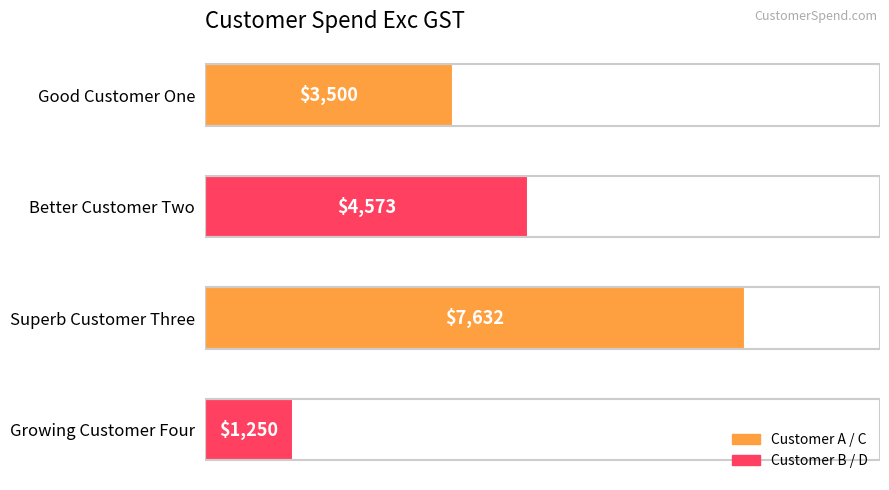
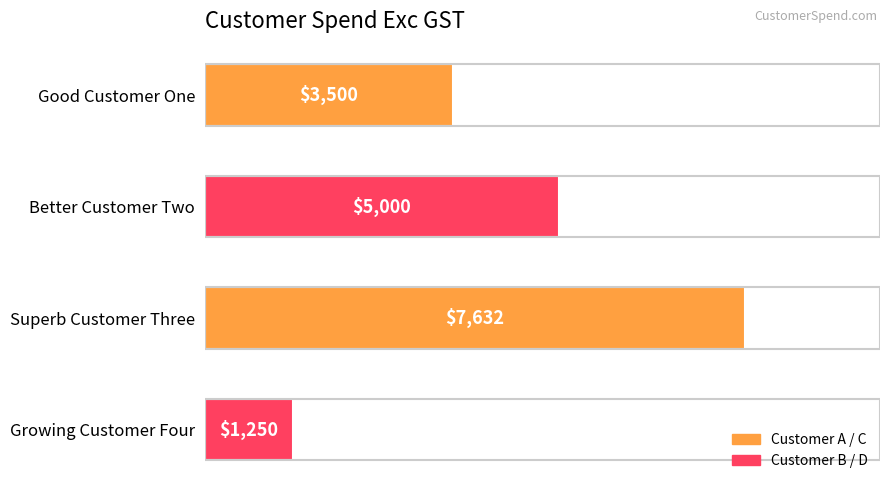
  {
    "Good Customer One": "$3,500",
-   "Better Customer Two": "$4,573",
+   "Better Customer Two": "$5,000",
    "Superb Customer Three": "$7,632",
    "Growing Customer Four": "$1,250"
  }
